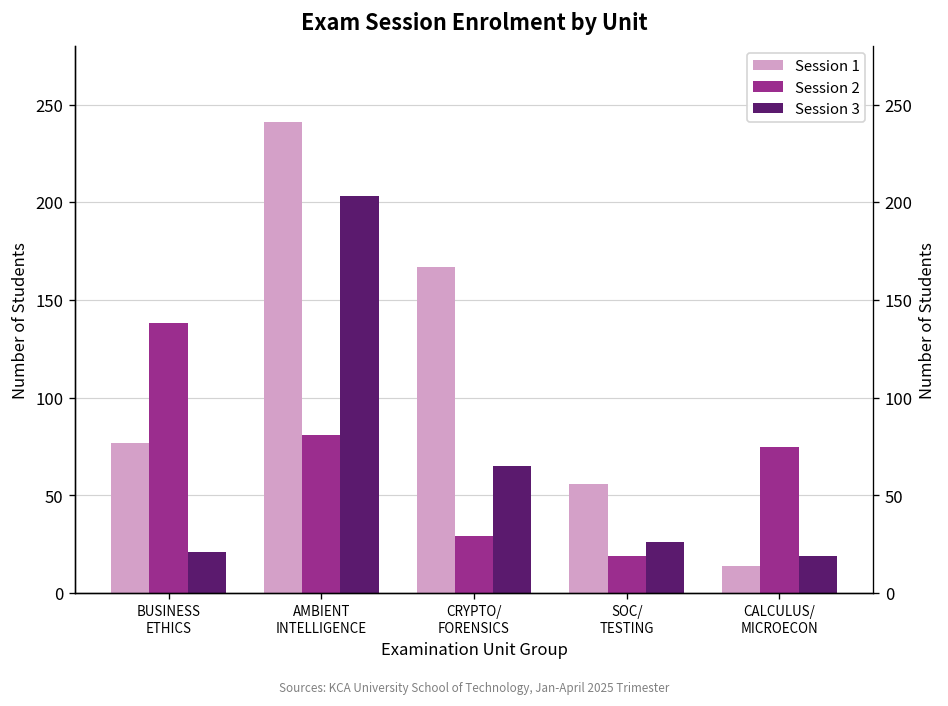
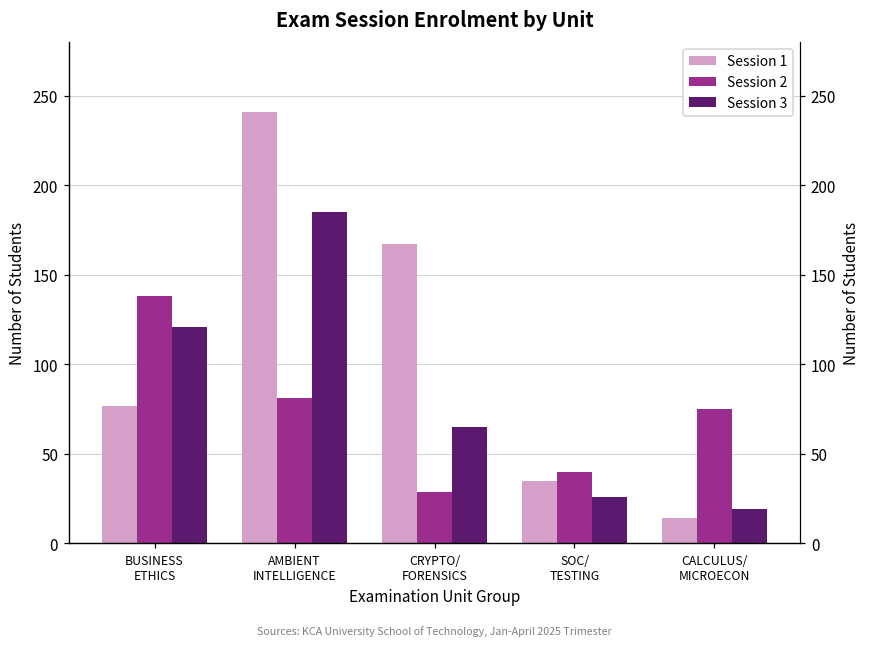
  {
    "Session 1": {
      "BUSINESS ETHICS": 77,
      "AMBIENT INTELLIGENCE": 241,
      "CRYPTO/ FORENSICS": 167,
-     "SOC/ TESTING": 56,
+     "SOC/ TESTING": 35,
      "CALCULUS/ MICROECON": 14
    },
    "Session 2": {
      "BUSINESS ETHICS": 138,
      "AMBIENT INTELLIGENCE": 81,
      "CRYPTO/ FORENSICS": 29,
-     "SOC/ TESTING": 19,
+     "SOC/ TESTING": 40,
      "CALCULUS/ MICROECON": 75
    },
    "Session 3": {
-     "BUSINESS ETHICS": 21,
-     "AMBIENT INTELLIGENCE": 203,
+     "BUSINESS ETHICS": 121,
+     "AMBIENT INTELLIGENCE": 185,
      "CRYPTO/ FORENSICS": 65,
      "SOC/ TESTING": 26,
      "CALCULUS/ MICROECON": 19
    }
  }
